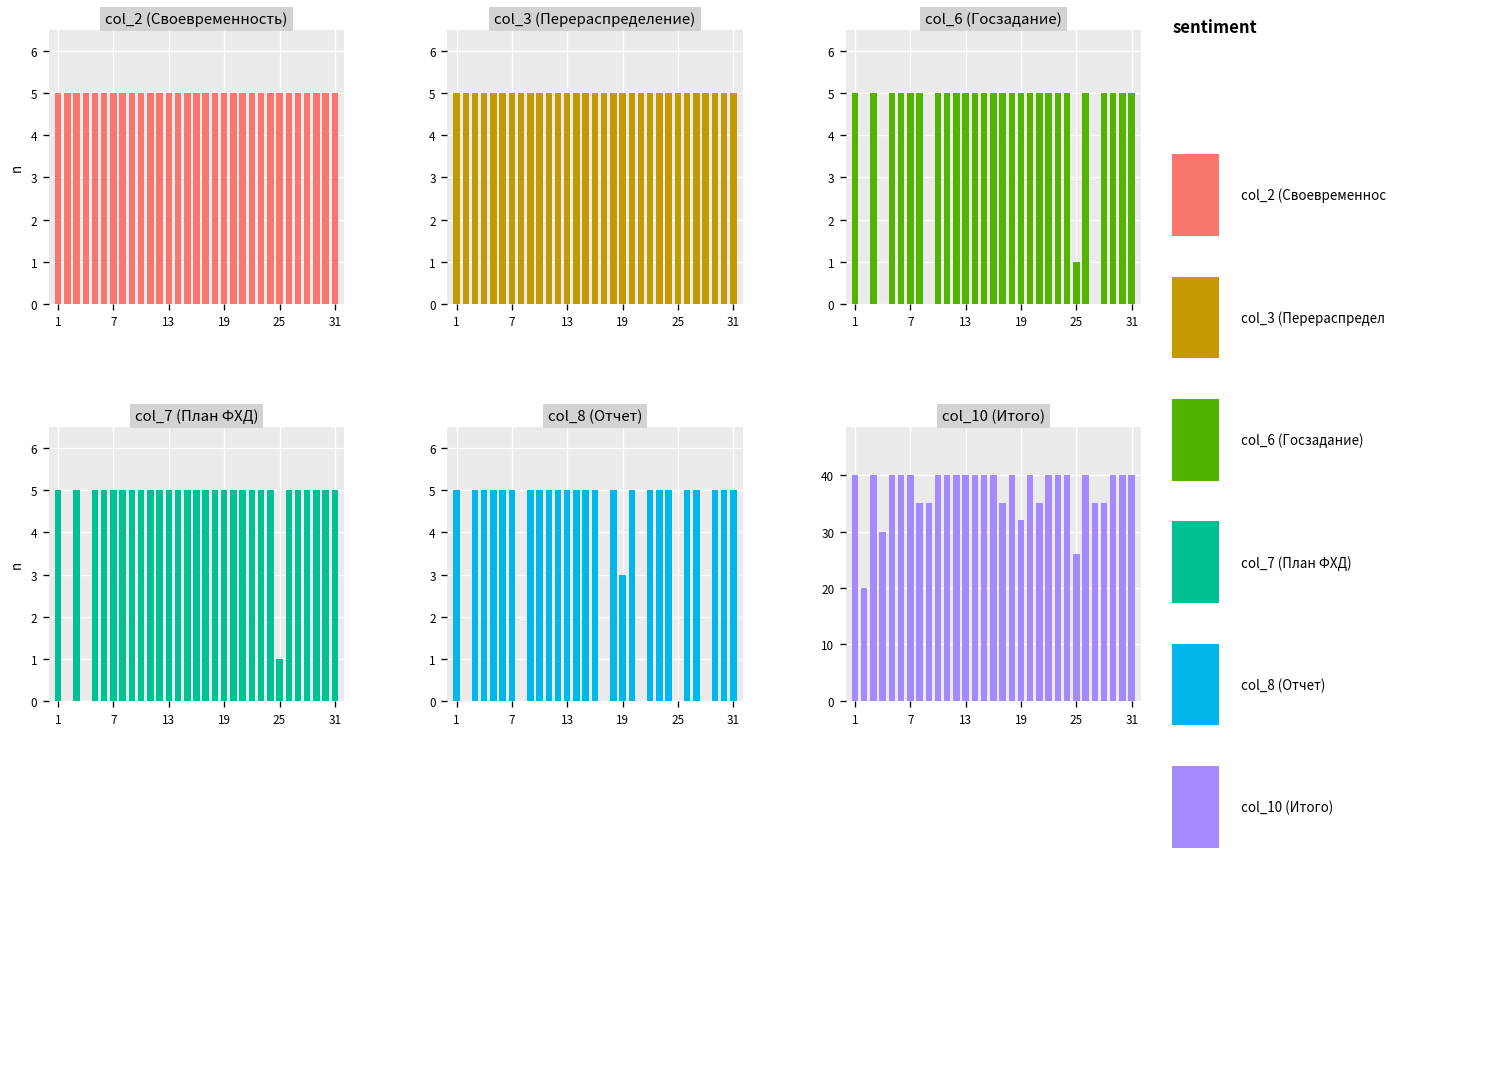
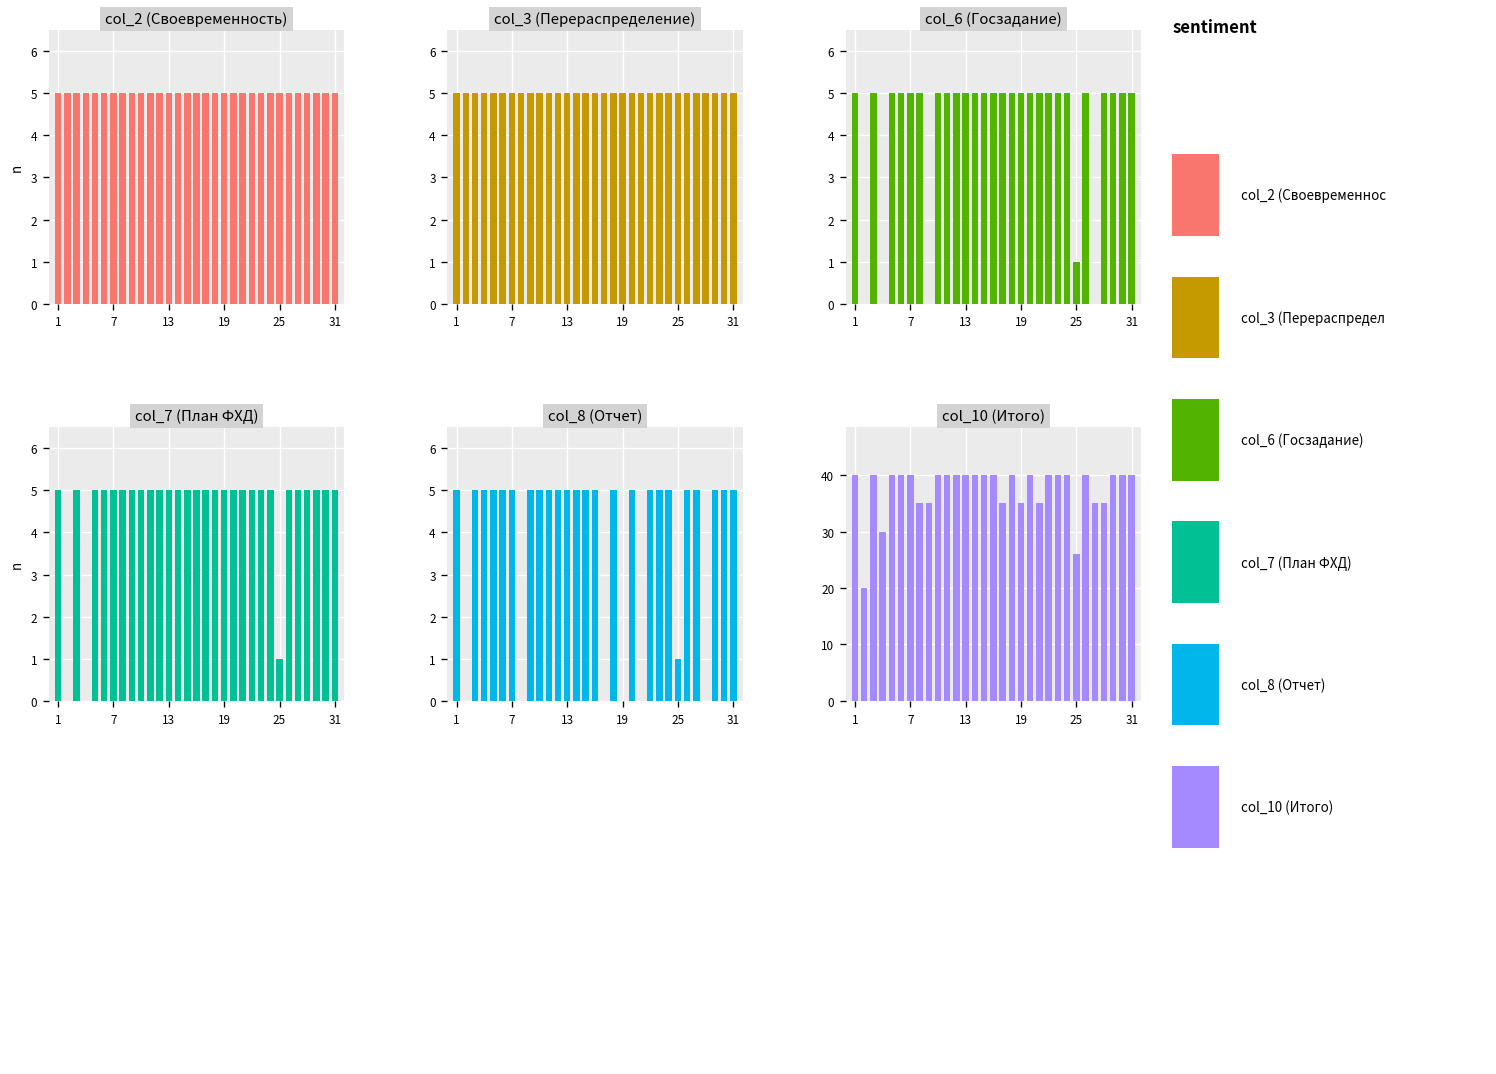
  {
    "col_2 (Своевременность)": {
      "1": 5.0,
      "7": 5.0,
      "13": 5.0,
      "19": 5.0,
      "25": 5.0,
      "31": 5.0
    },
    "col_3 (Перераспределение)": {
      "1": 5.0,
      "7": 5.0,
      "13": 5.0,
      "19": 5.0,
      "25": 5.0,
      "31": 5.0
    },
    "col_6 (Госзадание)": {
      "1": 5.0,
      "7": 5.0,
      "13": 5.0,
      "19": 5.0,
      "25": 1.0,
      "31": 5.0
    },
    "col_7 (План ФХД)": {
      "1": 5.0,
      "7": 5.0,
      "13": 5.0,
      "19": 5.0,
      "25": 1.0,
      "31": 5.0
    },
    "col_8 (Отчет)": {
      "1": 5,
      "7": 5,
      "13": 5,
-     "19": 3,
-     "25": 0,
+     "19": 0,
+     "25": 1,
      "31": 5
    },
    "col_10 (Итого)": {
      "1": 40,
      "7": 40,
      "13": 40,
-     "19": 32,
+     "19": 35,
      "25": 26,
      "31": 40
    }
  }
